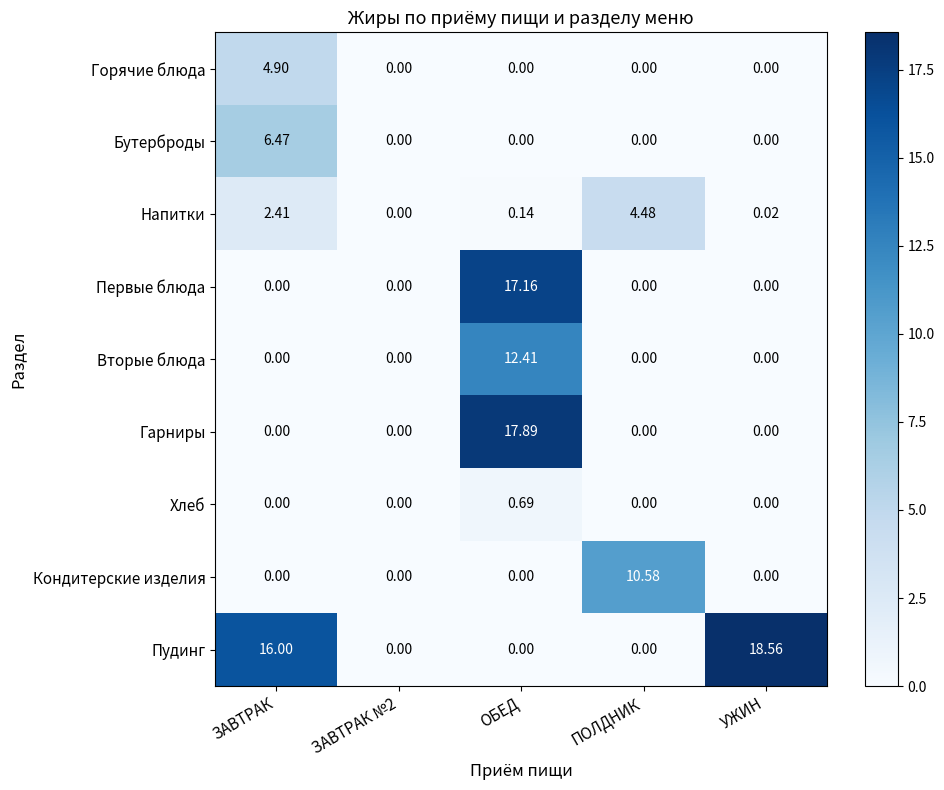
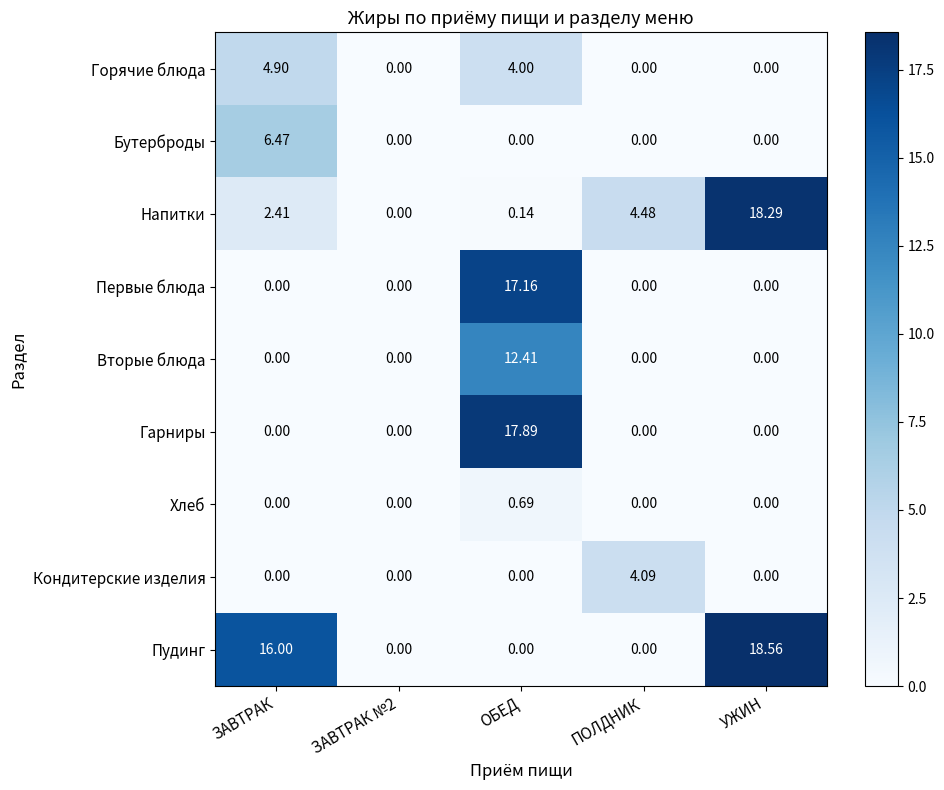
  {
    "Горячие блюда": {
      "ЗАВТРАК": 4.90,
      "ЗАВТРАК №2": 0.00,
-     "ОБЕД": 0.00,
+     "ОБЕД": 4.00,
      "ПОЛДНИК": 0.00,
      "УЖИН": 0.00
    },
    "Бутерброды": {
      "ЗАВТРАК": 6.47,
      "ЗАВТРАК №2": 0.00,
      "ОБЕД": 0.00,
      "ПОЛДНИК": 0.00,
      "УЖИН": 0.00
    },
    "Напитки": {
      "ЗАВТРАК": 2.41,
      "ЗАВТРАК №2": 0.00,
      "ОБЕД": 0.14,
      "ПОЛДНИК": 4.48,
-     "УЖИН": 0.02
+     "УЖИН": 18.29
    },
    "Первые блюда": {
      "ЗАВТРАК": 0.00,
      "ЗАВТРАК №2": 0.00,
      "ОБЕД": 17.16,
      "ПОЛДНИК": 0.00,
      "УЖИН": 0.00
    },
    "Вторые блюда": {
      "ЗАВТРАК": 0.00,
      "ЗАВТРАК №2": 0.00,
      "ОБЕД": 12.41,
      "ПОЛДНИК": 0.00,
      "УЖИН": 0.00
    },
    "Гарниры": {
      "ЗАВТРАК": 0.00,
      "ЗАВТРАК №2": 0.00,
      "ОБЕД": 17.89,
      "ПОЛДНИК": 0.00,
      "УЖИН": 0.00
    },
    "Хлеб": {
      "ЗАВТРАК": 0.00,
      "ЗАВТРАК №2": 0.00,
      "ОБЕД": 0.69,
      "ПОЛДНИК": 0.00,
      "УЖИН": 0.00
    },
    "Кондитерские изделия": {
      "ЗАВТРАК": 0.00,
      "ЗАВТРАК №2": 0.00,
      "ОБЕД": 0.00,
-     "ПОЛДНИК": 10.58,
+     "ПОЛДНИК": 4.09,
      "УЖИН": 0.00
    },
    "Пудинг": {
      "ЗАВТРАК": 16.00,
      "ЗАВТРАК №2": 0.00,
      "ОБЕД": 0.00,
      "ПОЛДНИК": 0.00,
      "УЖИН": 18.56
    }
  }
